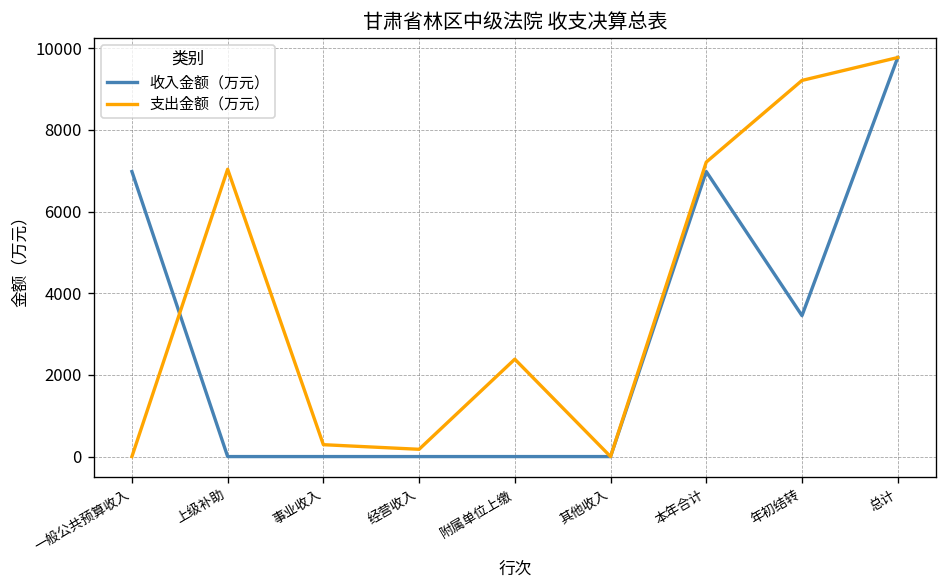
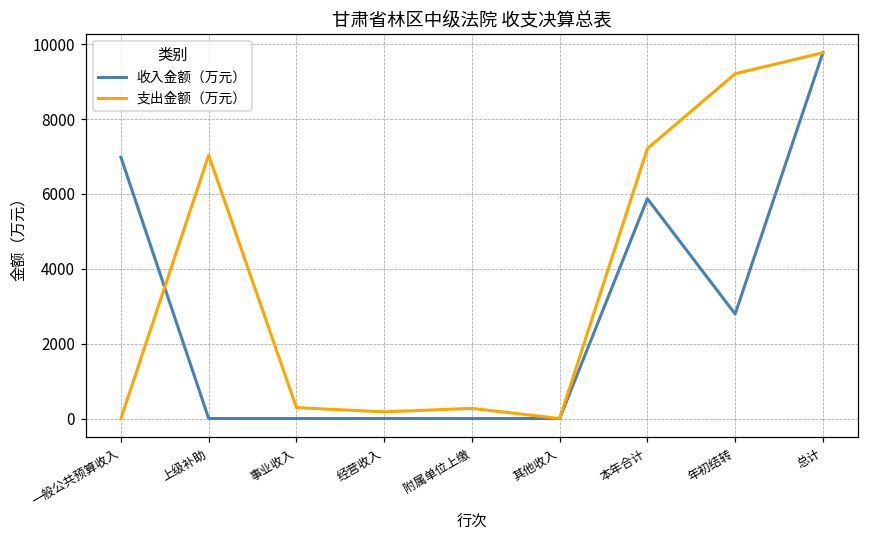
  {
    "收入金额（万元）": {
      "一般公共预算收入": 7000,
      "上级补助": 0,
      "事业收入": 0,
      "经营收入": 0,
      "附属单位上缴": 0,
-     "本年合计": 7000,
-     "年初结转": 3500
+     "本年合计": 5900,
+     "年初结转": 2800
    },
    "支出金额（万元）": {
      "一般公共预算收入": 0,
      "上级补助": 7000,
      "事业收入": 300,
      "经营收入": 200,
-     "附属单位上缴": 2400,
+     "附属单位上缴": 300,
      "本年合计": 7200,
      "年初结转": 9200
    }
  }
